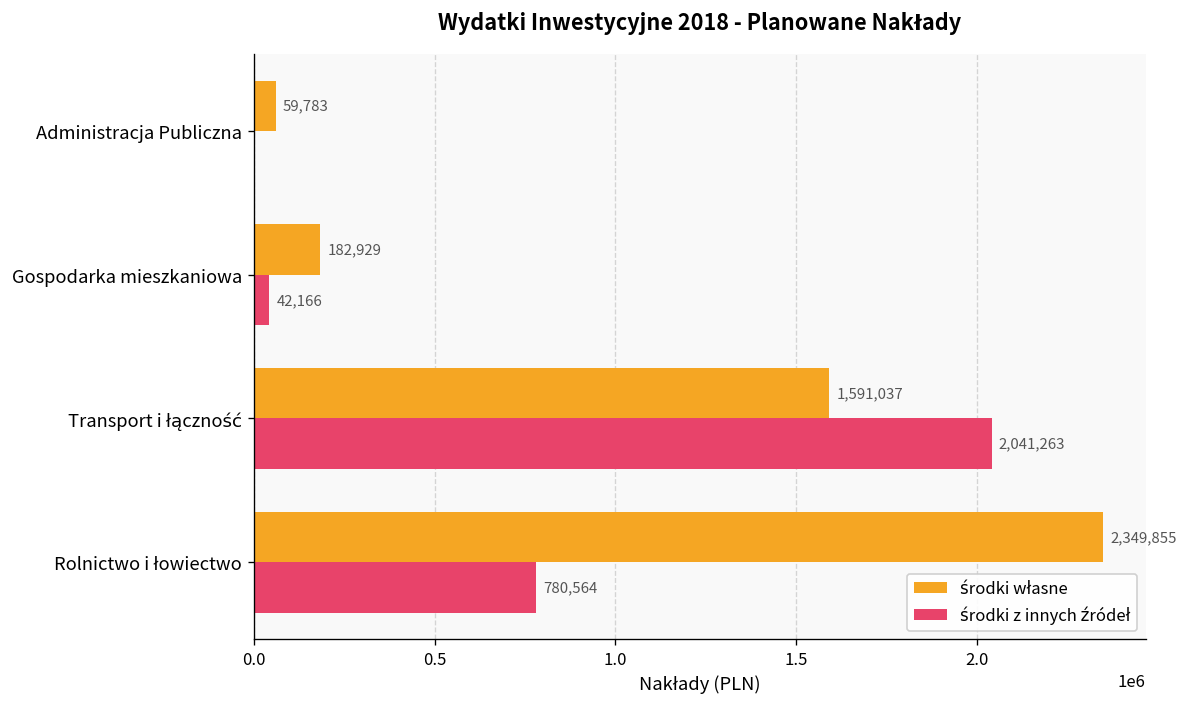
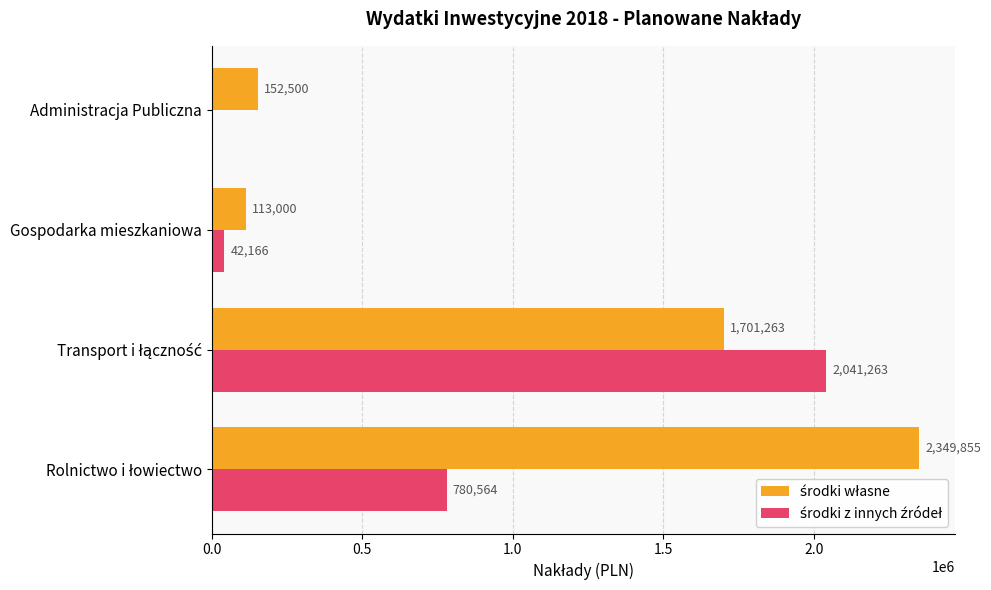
  {
    "środki własne": {
-     "Administracja Publiczna": "59,783",
-     "Gospodarka mieszkaniowa": "182,929",
-     "Transport i łączność": "1,591,037",
+     "Administracja Publiczna": "152,500",
+     "Gospodarka mieszkaniowa": "113,000",
+     "Transport i łączność": "1,701,263",
      "Rolnictwo i łowiectwo": "2,349,855"
    },
    "środki z innych źródeł": {
      "Gospodarka mieszkaniowa": "42,166",
      "Transport i łączność": "2,041,263",
      "Rolnictwo i łowiectwo": "780,564"
    }
  }
